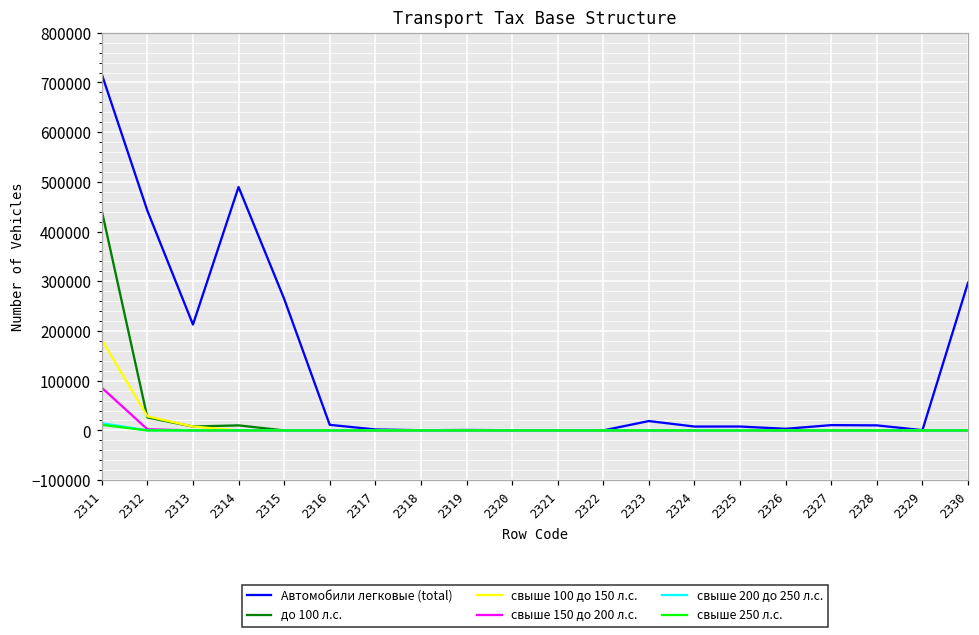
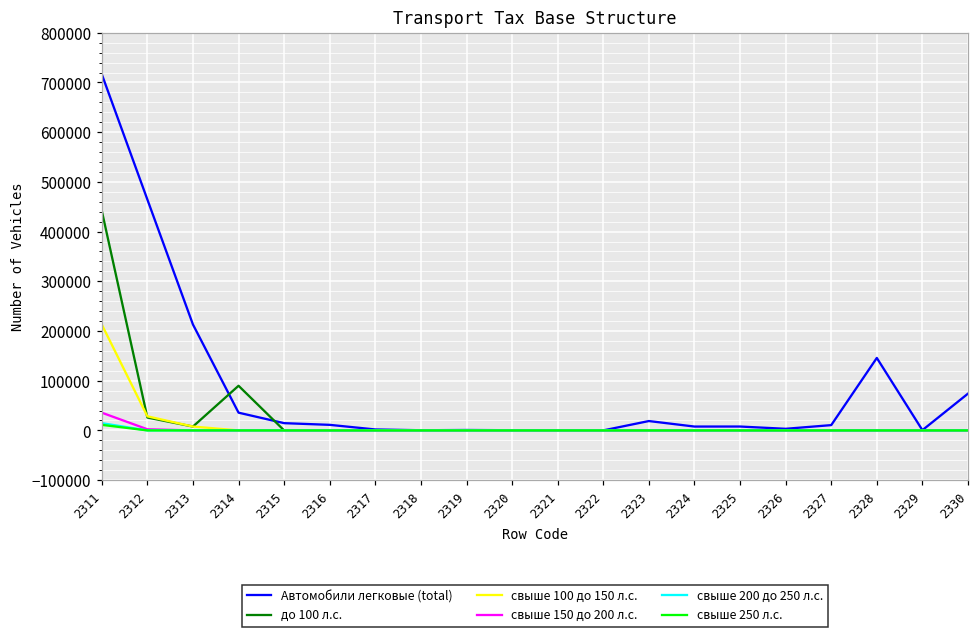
  {
    "Автомобили легковые (total)": {
      "2311": 720000,
-     "2312": 440000,
+     "2312": 460000,
      "2313": 210000,
-     "2314": 490000,
-     "2315": 260000,
+     "2314": 40000,
+     "2315": 10000,
      "2316": 10000,
      "2323": 20000,
      "2324": 10000,
      "2325": 10000,
      "2327": 10000,
-     "2328": 10000,
-     "2330": 300000
+     "2328": 150000,
+     "2330": 70000
    },
    "до 100 л.с.": {
      "2311": 440000,
-     "2314": 10000
+     "2314": 90000
    },
    "свыше 100 до 150 л.с.": {
-     "2311": 180000
+     "2311": 210000
    },
    "свыше 150 до 200 л.с.": {
-     "2311": 90000
+     "2311": 40000
    }
  }
